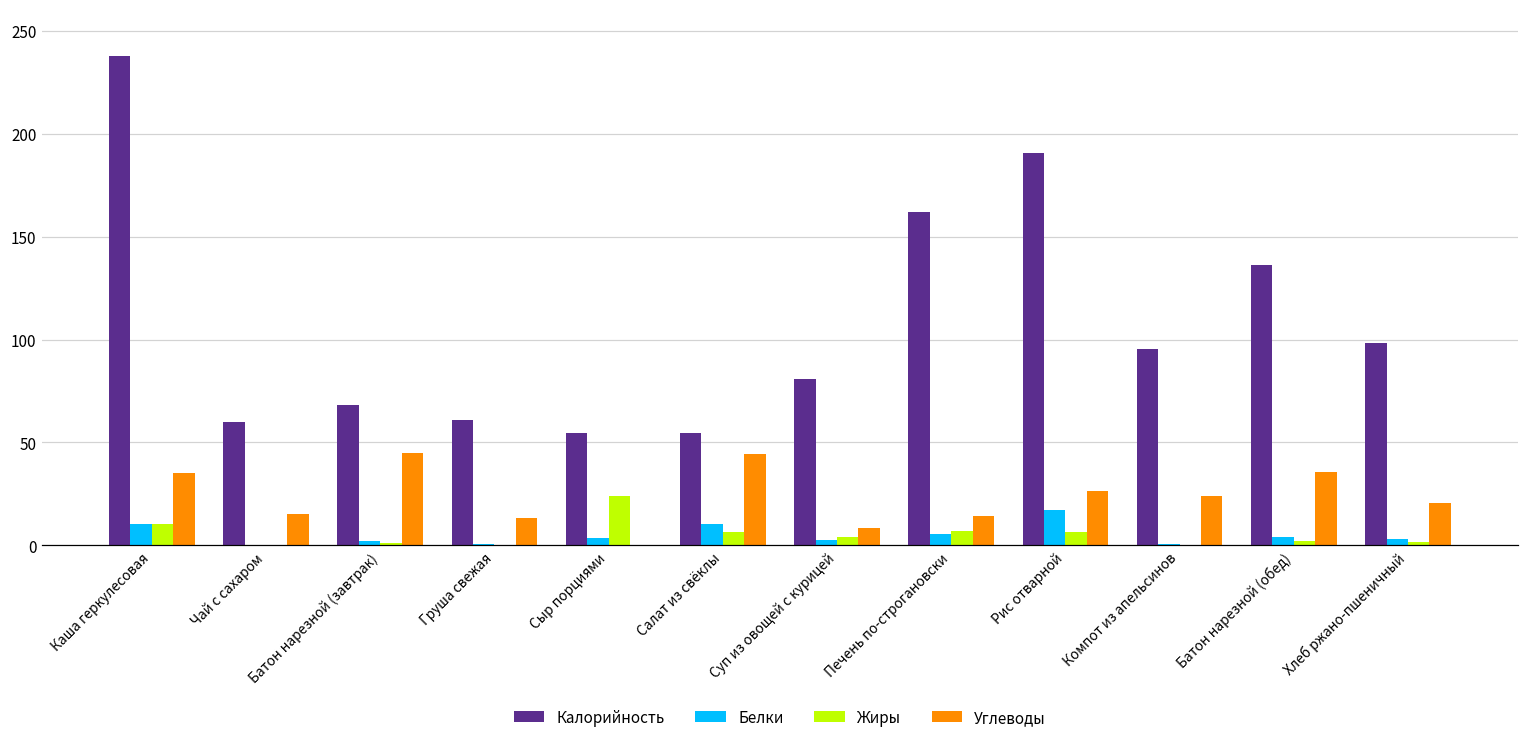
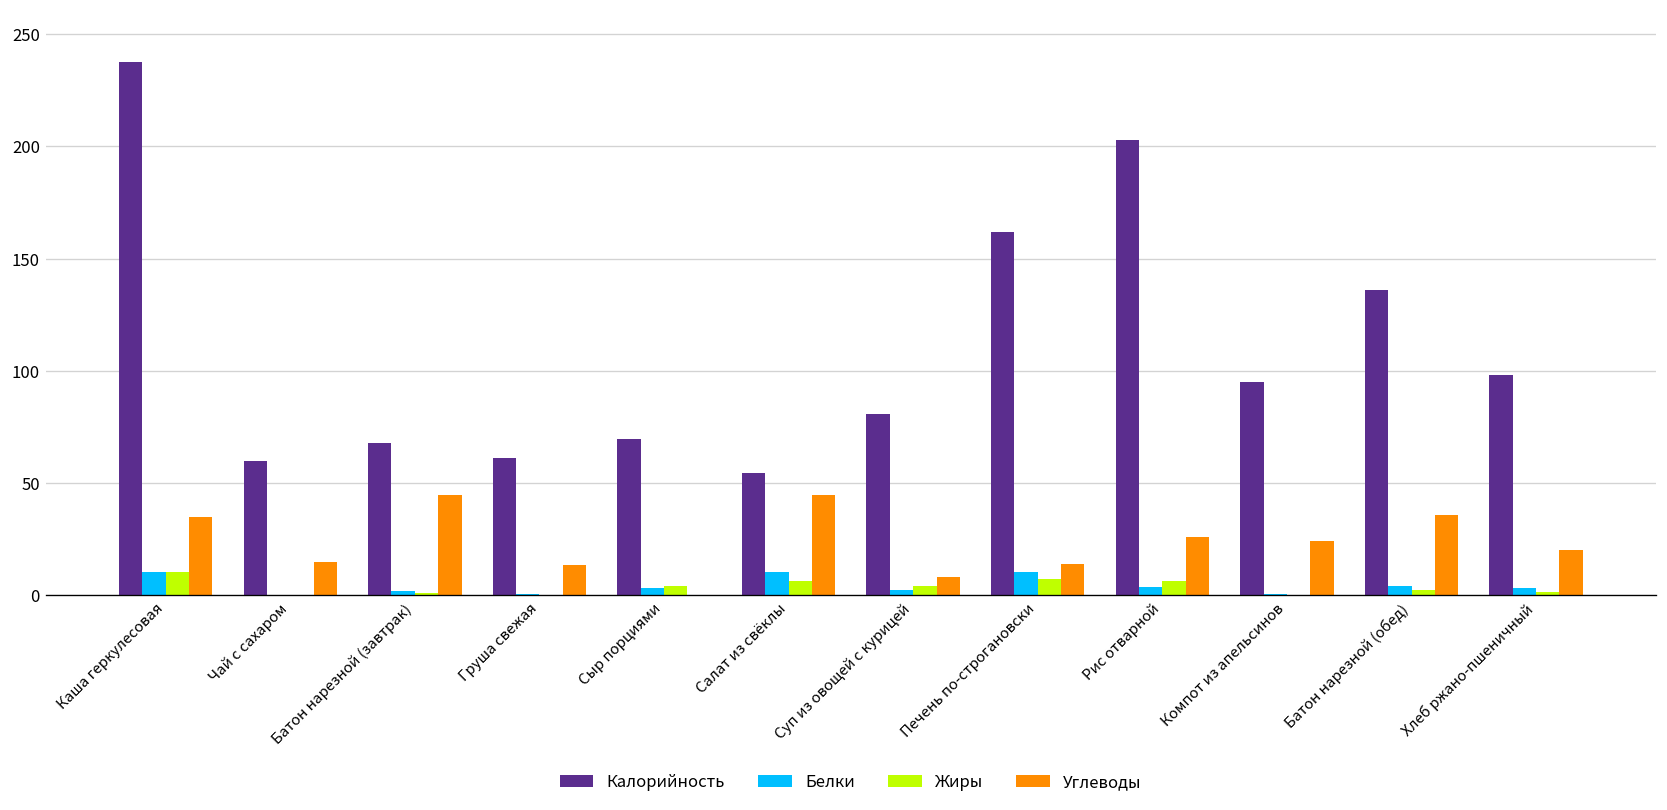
  {
    "Калорийность": {
      "Каша геркулесовая": 238,
      "Чай с сахаром": 60,
      "Батон нарезной (завтрак)": 68,
      "Груша свежая": 61,
-     "Сыр порциями": 55,
+     "Сыр порциями": 70,
      "Салат из свёклы": 54,
      "Суп из овощей с курицей": 81,
      "Печень по-строгановски": 162,
-     "Рис отварной": 190,
+     "Рис отварной": 203,
      "Компот из апельсинов": 95,
      "Батон нарезной (обед)": 136,
      "Хлеб ржано-пшеничный": 98
    },
    "Белки": {
      "Каша геркулесовая": 10,
      "Батон нарезной (завтрак)": 2,
      "Сыр порциями": 3,
      "Салат из свёклы": 11,
      "Суп из овощей с курицей": 3,
-     "Печень по-строгановски": 5,
-     "Рис отварной": 17,
+     "Печень по-строгановски": 10,
+     "Рис отварной": 4,
      "Батон нарезной (обед)": 4,
      "Хлеб ржано-пшеничный": 3
    },
    "Жиры": {
      "Каша геркулесовая": 10,
-     "Сыр порциями": 24,
+     "Сыр порциями": 4,
      "Салат из свёклы": 7,
      "Суп из овощей с курицей": 4,
      "Печень по-строгановски": 7,
      "Рис отварной": 6,
      "Батон нарезной (обед)": 2,
      "Хлеб ржано-пшеничный": 2
    },
    "Углеводы": {
      "Каша геркулесовая": 35,
      "Чай с сахаром": 15,
      "Батон нарезной (завтрак)": 45,
      "Груша свежая": 13,
      "Сыр порциями": 0,
      "Салат из свёклы": 45,
      "Суп из овощей с курицей": 8,
      "Печень по-строгановски": 14,
      "Рис отварной": 26,
      "Компот из апельсинов": 24,
      "Батон нарезной (обед)": 36,
      "Хлеб ржано-пшеничный": 20
    }
  }
